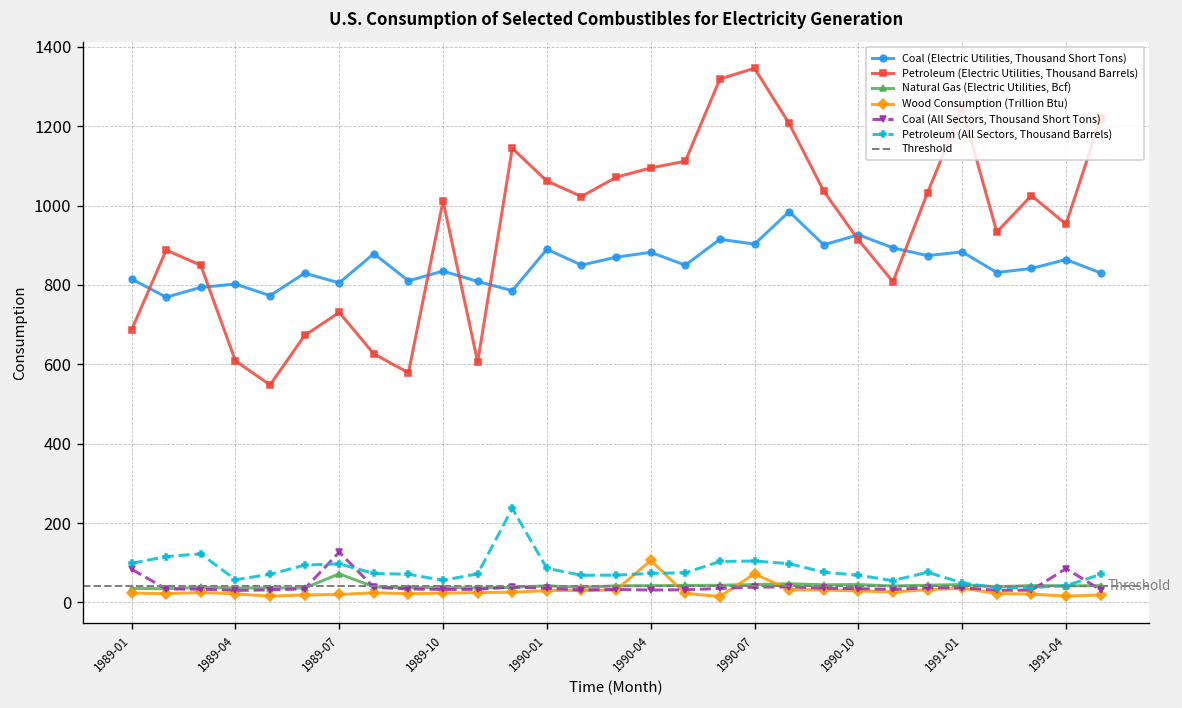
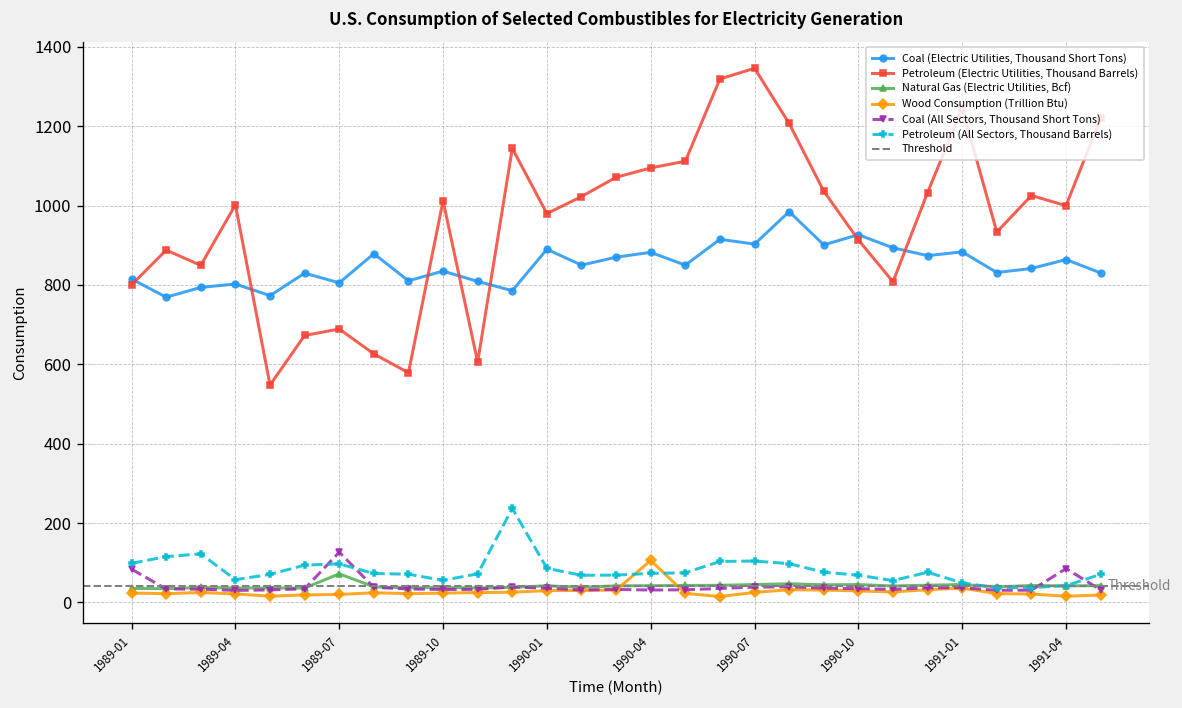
  {
    "Petroleum (Electric Utilities, Thousand Barrels)": {
-     "1989-01": 690,
-     "1989-04": 610,
-     "1989-07": 730,
+     "1989-01": 800,
+     "1989-04": 1000,
+     "1989-07": 690,
      "1989-10": 1010,
-     "1990-01": 1060,
+     "1990-01": 980,
      "1990-04": 1090,
      "1990-07": 1350,
      "1990-10": 910,
-     "1991-04": 950
+     "1991-04": 1000
    },
    "Natural Gas (Electric Utilities, Bcf)": {
      "1989-01": 40,
      "1989-07": 70,
      "1990-04": 40,
      "1990-10": 50
    },
    "Wood Consumption (Trillion Btu)": {
      "1989-01": 20,
      "1989-04": 20,
      "1989-07": 20,
      "1989-10": 20,
      "1990-04": 110,
-     "1990-07": 70,
+     "1990-07": 30,
      "1991-04": 20
    },
    "Coal (All Sectors, Thousand Short Tons)": {
      "1989-01": 80,
      "1989-07": 130,
      "1990-04": 30,
      "1991-04": 90
    }
  }
